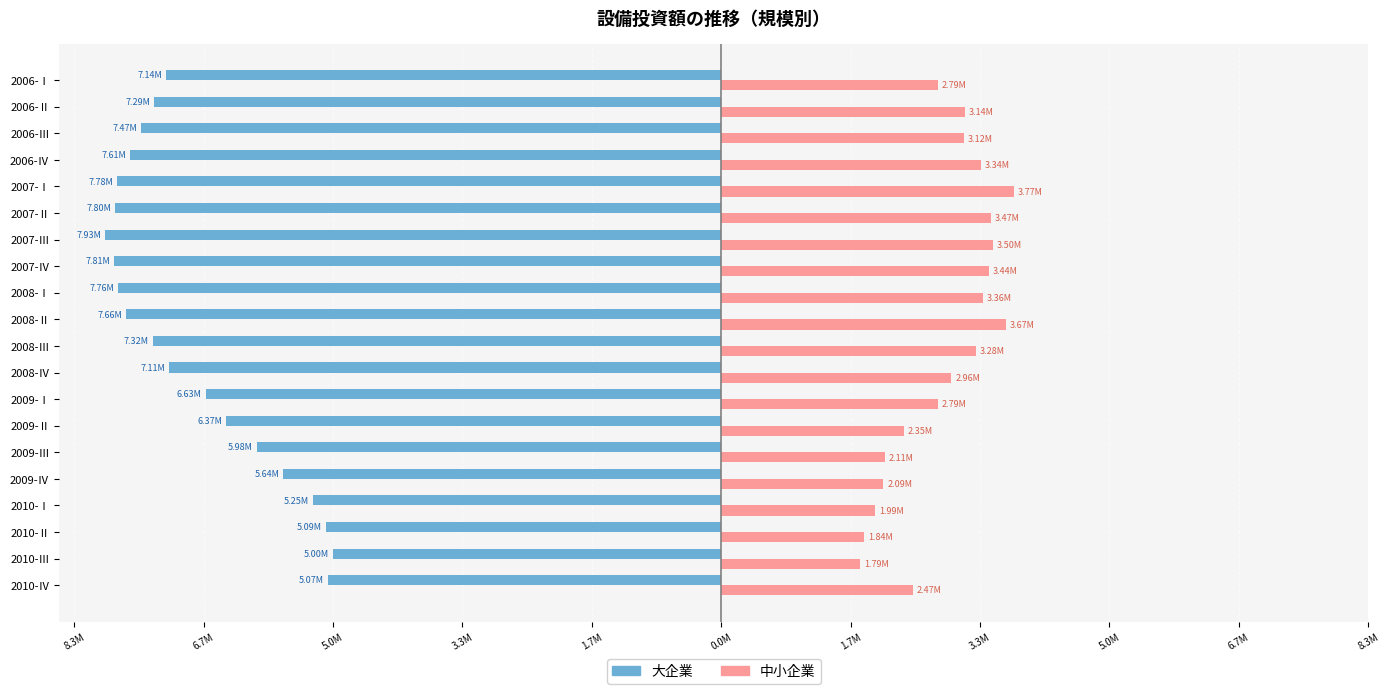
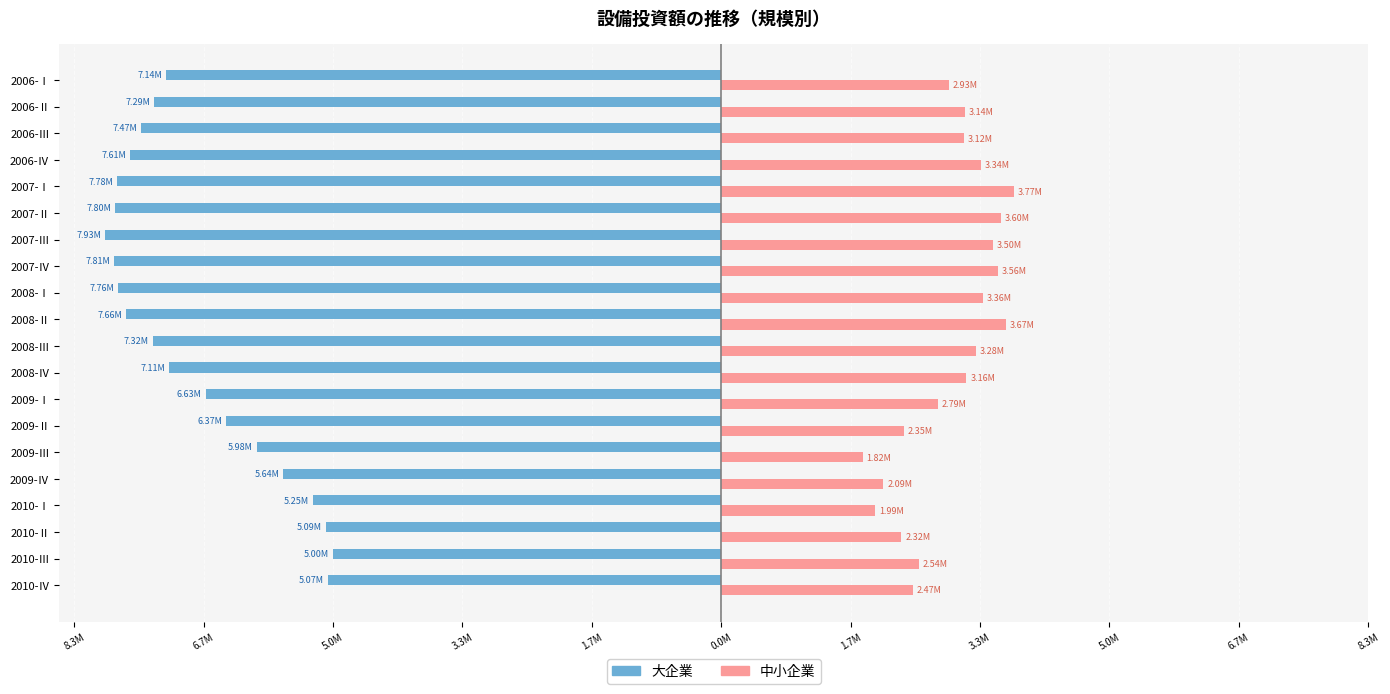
  {
    "中小企業": {
-     "2006-Ⅰ": "2.79M",
+     "2006-Ⅰ": "2.93M",
      "2006-Ⅱ": "3.14M",
      "2006-Ⅲ": "3.12M",
      "2006-Ⅳ": "3.34M",
      "2007-Ⅰ": "3.77M",
-     "2007-Ⅱ": "3.47M",
+     "2007-Ⅱ": "3.60M",
      "2007-Ⅲ": "3.50M",
-     "2007-Ⅳ": "3.44M",
+     "2007-Ⅳ": "3.56M",
      "2008-Ⅰ": "3.36M",
      "2008-Ⅱ": "3.67M",
      "2008-Ⅲ": "3.28M",
-     "2008-Ⅳ": "2.96M",
+     "2008-Ⅳ": "3.16M",
      "2009-Ⅰ": "2.79M",
      "2009-Ⅱ": "2.35M",
-     "2009-Ⅲ": "2.11M",
+     "2009-Ⅲ": "1.82M",
      "2009-Ⅳ": "2.09M",
      "2010-Ⅰ": "1.99M",
-     "2010-Ⅱ": "1.84M",
-     "2010-Ⅲ": "1.79M",
+     "2010-Ⅱ": "2.32M",
+     "2010-Ⅲ": "2.54M",
      "2010-Ⅳ": "2.47M"
    }
  }
